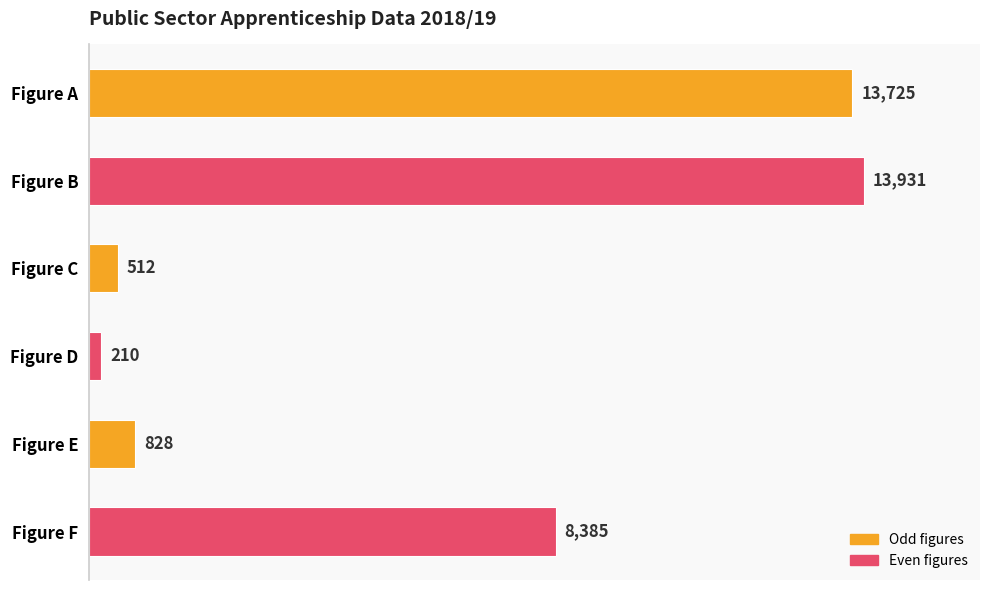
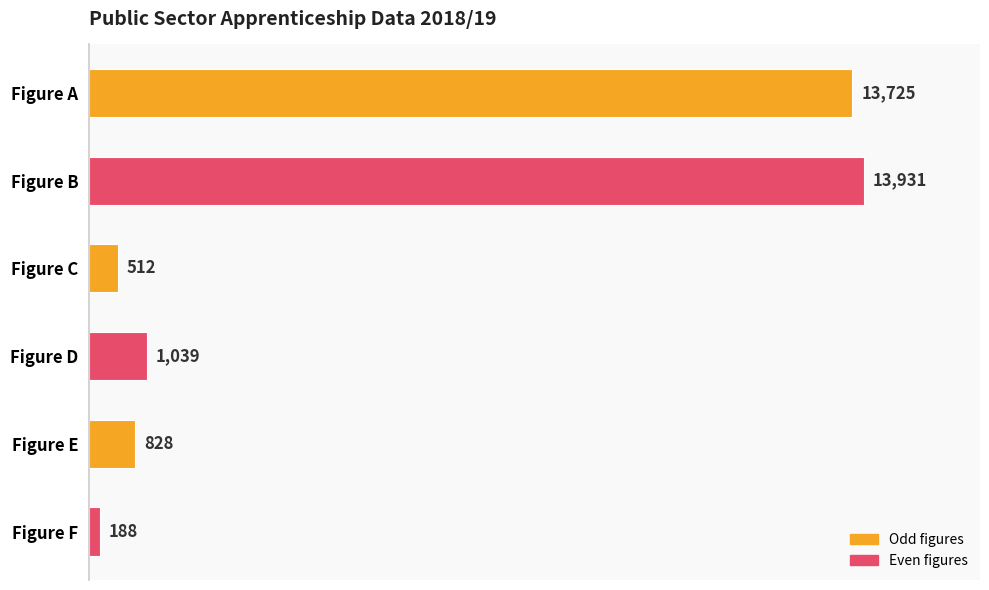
  {
    "Figure A": "13,725",
    "Figure B": "13,931",
    "Figure C": "512",
-   "Figure D": "210",
+   "Figure D": "1,039",
    "Figure E": "828",
-   "Figure F": "8,385"
+   "Figure F": "188"
  }
